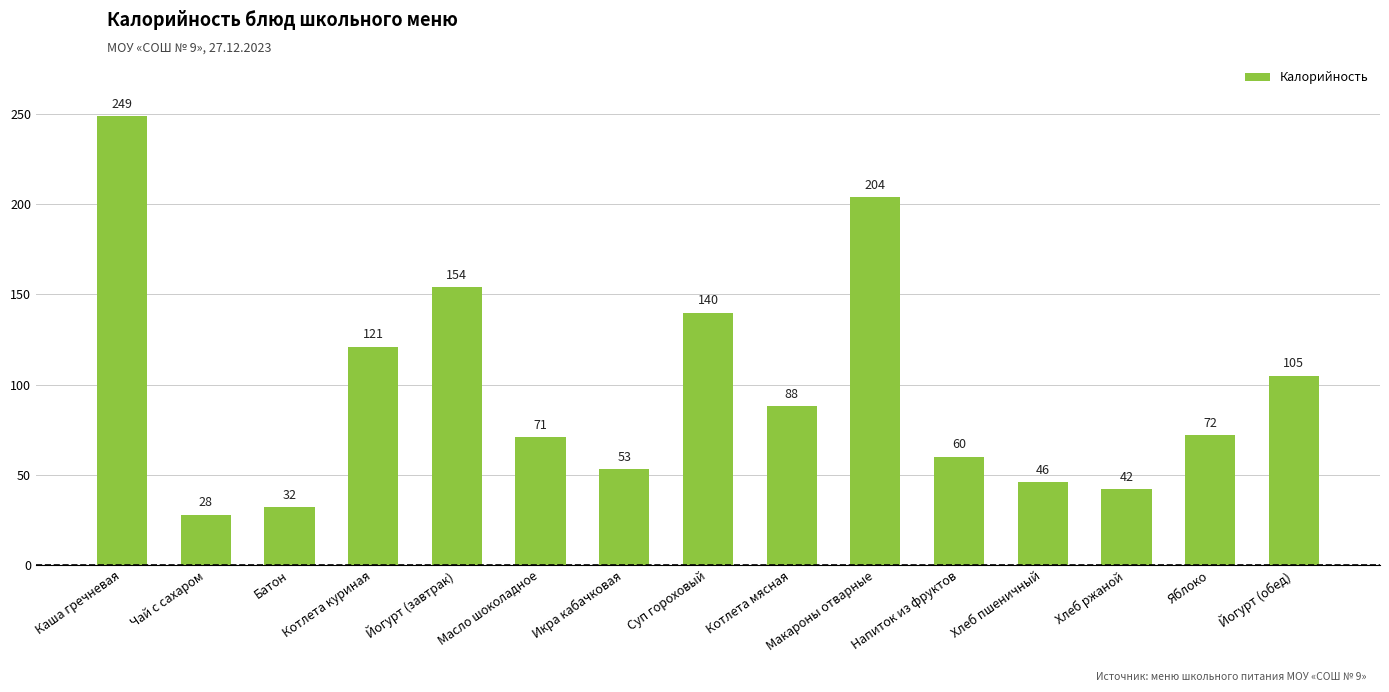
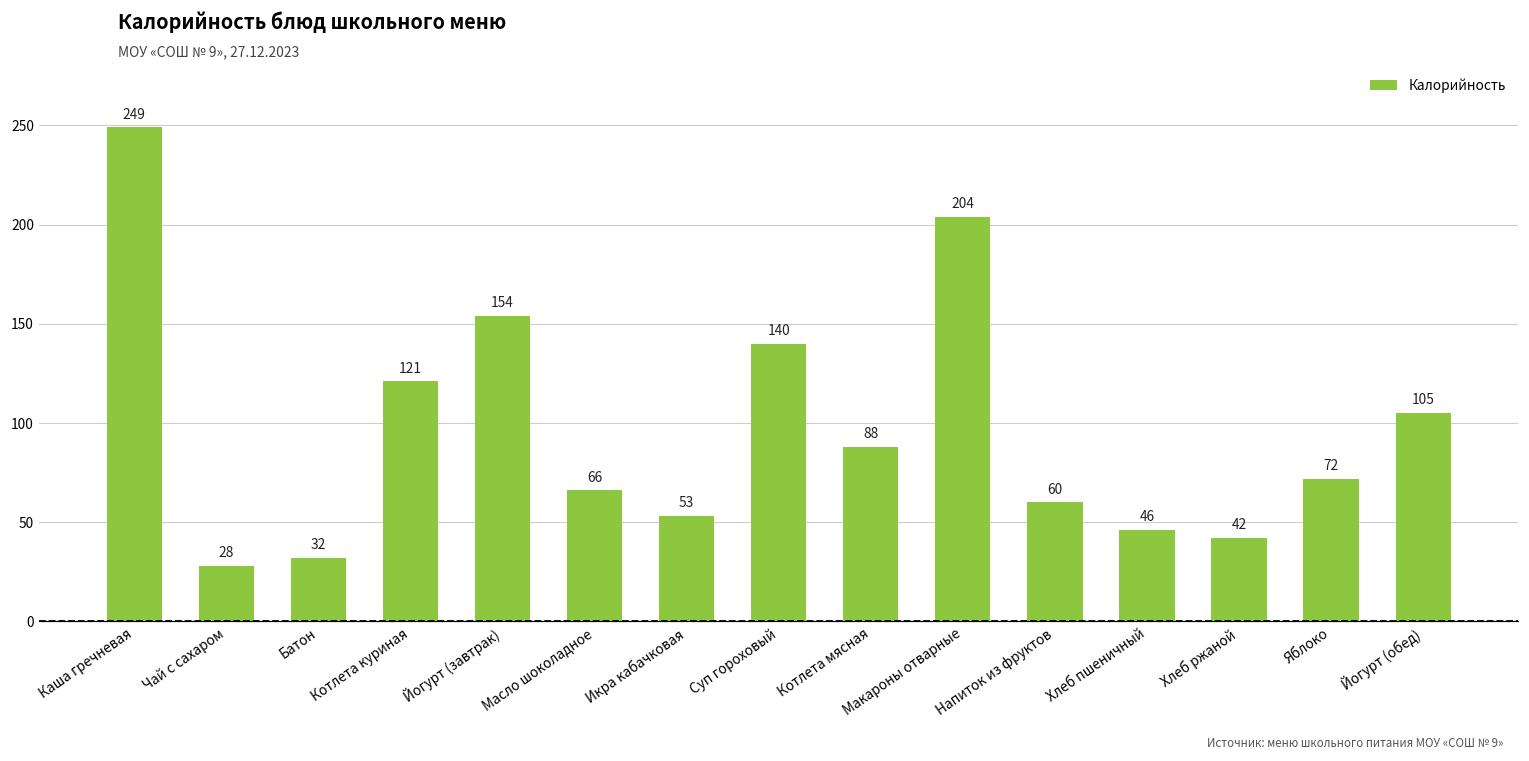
  {
    "Каша гречневая": 249,
    "Чай с сахаром": 28,
    "Батон": 32,
    "Котлета куриная": 121,
    "Йогурт (завтрак)": 154,
-   "Масло шоколадное": 71,
+   "Масло шоколадное": 66,
    "Икра кабачковая": 53,
    "Суп гороховый": 140,
    "Котлета мясная": 88,
    "Макароны отварные": 204,
    "Напиток из фруктов": 60,
    "Хлеб пшеничный": 46,
    "Хлеб ржаной": 42,
    "Яблоко": 72,
    "Йогурт (обед)": 105
  }
